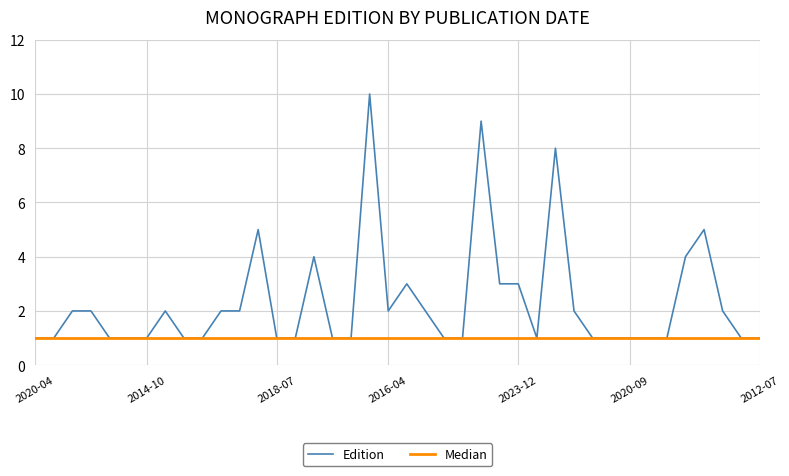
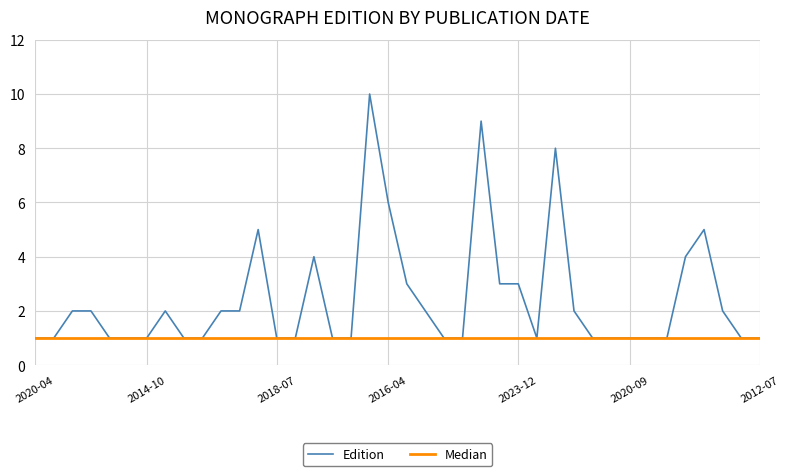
  {
    "2020-04": 1,
    "2014-10": 1,
-   "2016-04": 2,
+   "2016-04": 6,
    "2020-09": 1,
    "2012-07": 1
  }
